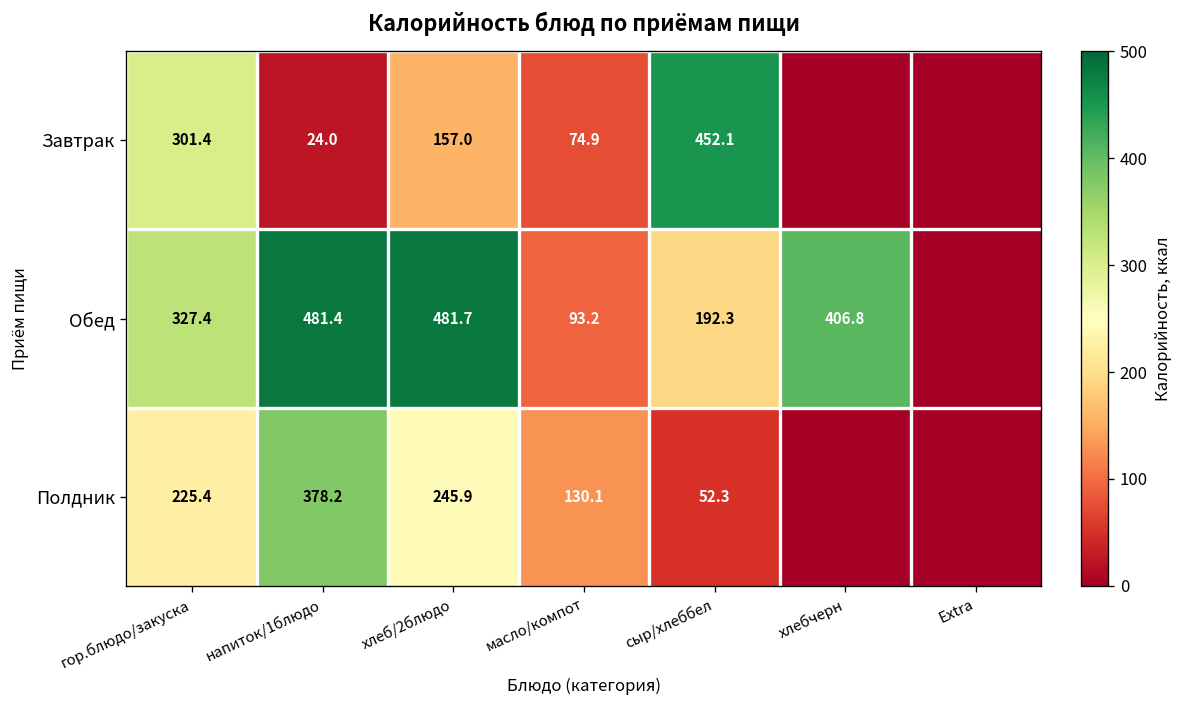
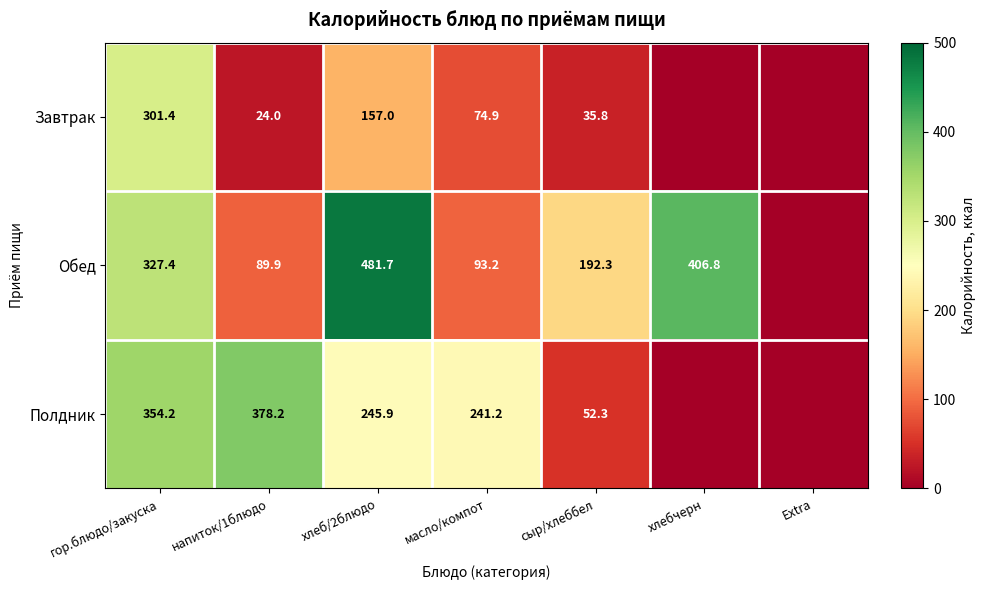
  {
    "Завтрак": {
      "гор.блюдо/закуска": 301.4,
      "напиток/1блюдо": 24.0,
      "хлеб/2блюдо": 157.0,
      "масло/компот": 74.9,
-     "сыр/хлеббел": 452.1
+     "сыр/хлеббел": 35.8
    },
    "Обед": {
      "гор.блюдо/закуска": 327.4,
-     "напиток/1блюдо": 481.4,
+     "напиток/1блюдо": 89.9,
      "хлеб/2блюдо": 481.7,
      "масло/компот": 93.2,
      "сыр/хлеббел": 192.3,
      "хлебчерн": 406.8
    },
    "Полдник": {
-     "гор.блюдо/закуска": 225.4,
+     "гор.блюдо/закуска": 354.2,
      "напиток/1блюдо": 378.2,
      "хлеб/2блюдо": 245.9,
-     "масло/компот": 130.1,
+     "масло/компот": 241.2,
      "сыр/хлеббел": 52.3
    }
  }
